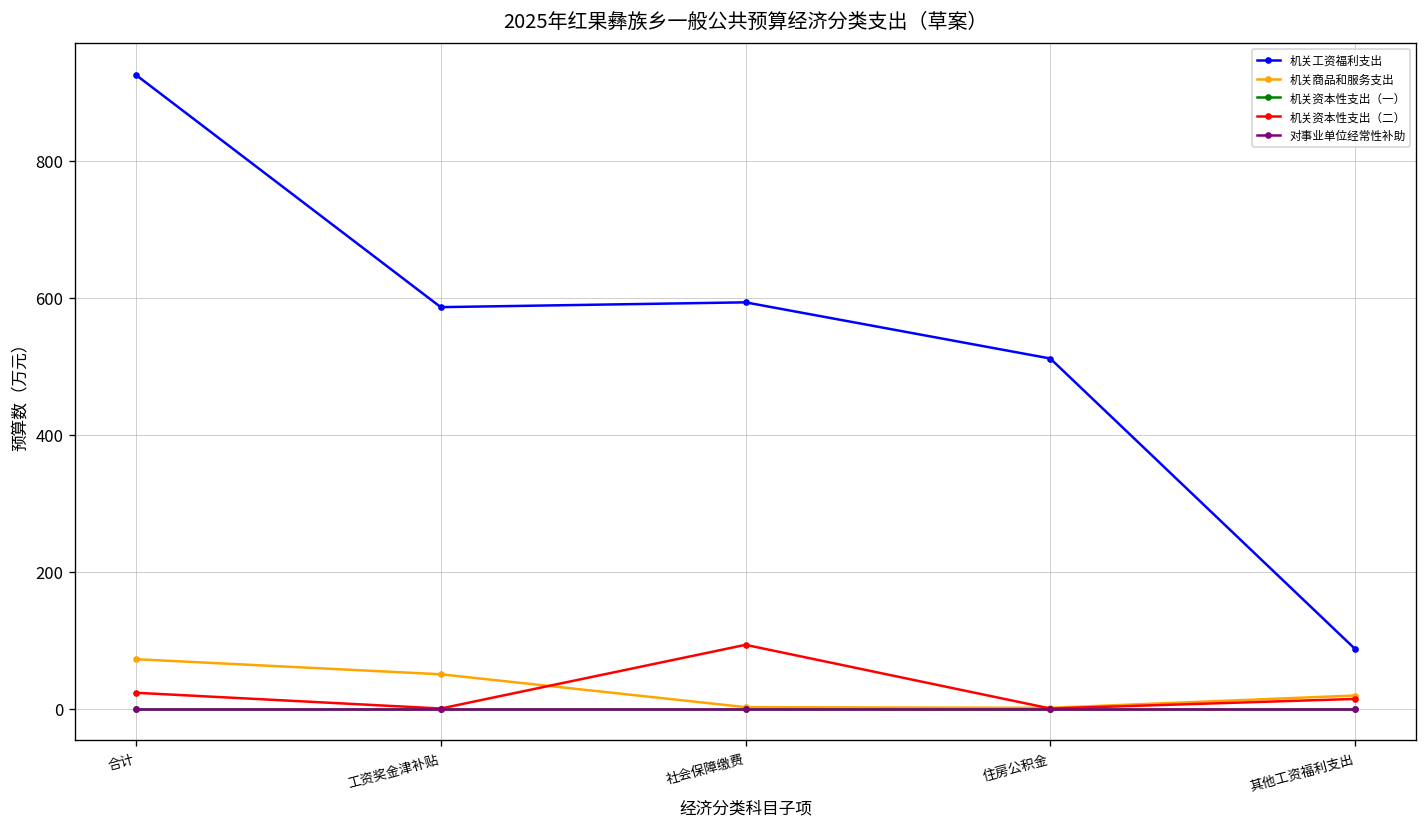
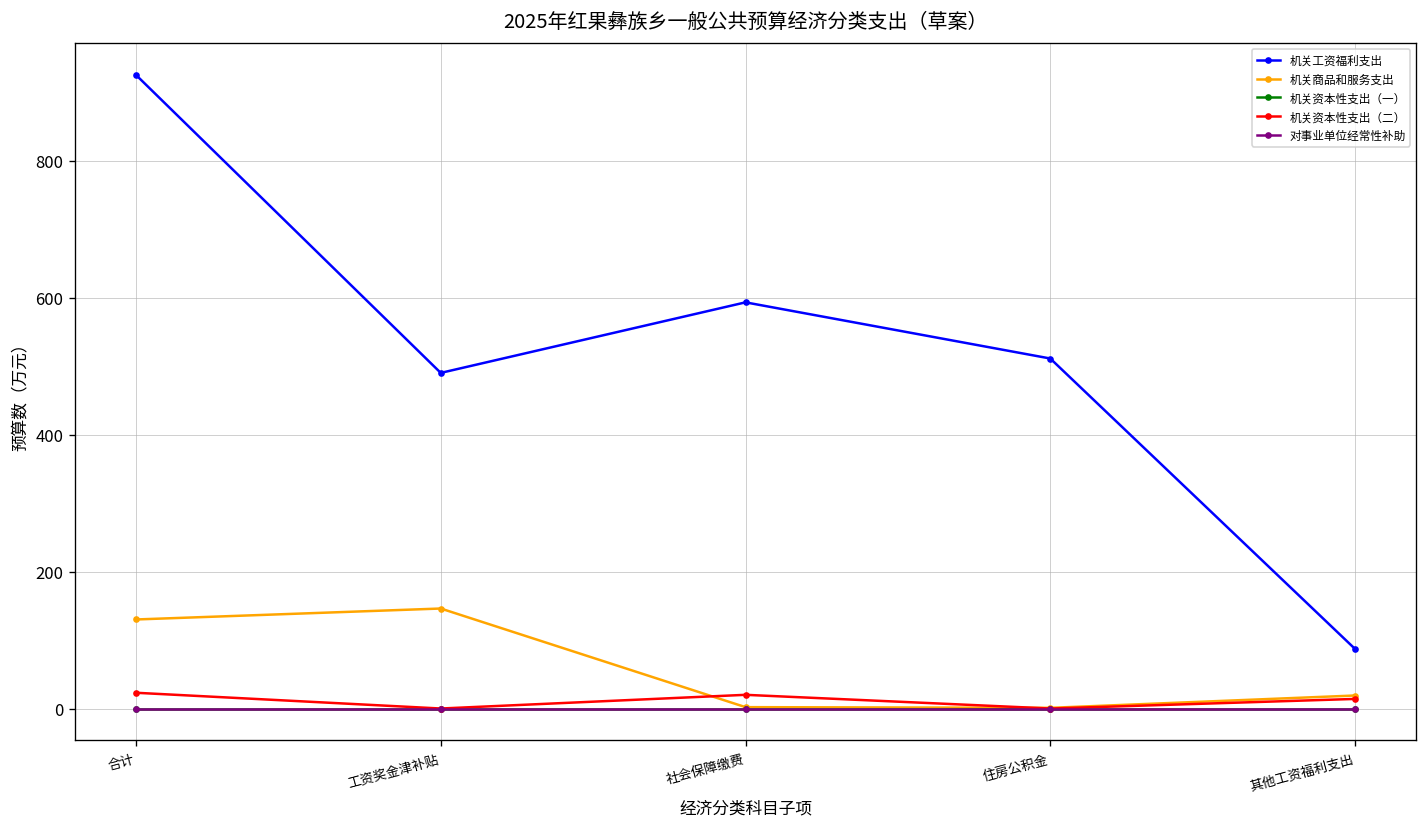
  {
    "机关工资福利支出": {
      "合计": 930,
-     "工资奖金津补贴": 590,
+     "工资奖金津补贴": 490,
      "社会保障缴费": 590,
      "住房公积金": 510,
      "其他工资福利支出": 90
    },
    "机关商品和服务支出": {
-     "合计": 70,
-     "工资奖金津补贴": 50,
+     "合计": 130,
+     "工资奖金津补贴": 150,
      "其他工资福利支出": 20
    },
    "对事业单位经常性补助": {
      "合计": 0,
      "其他工资福利支出": 0
    },
    "机关资本性支出（二）": {
      "合计": 20,
-     "社会保障缴费": 90,
+     "社会保障缴费": 20,
      "其他工资福利支出": 10
    }
  }
